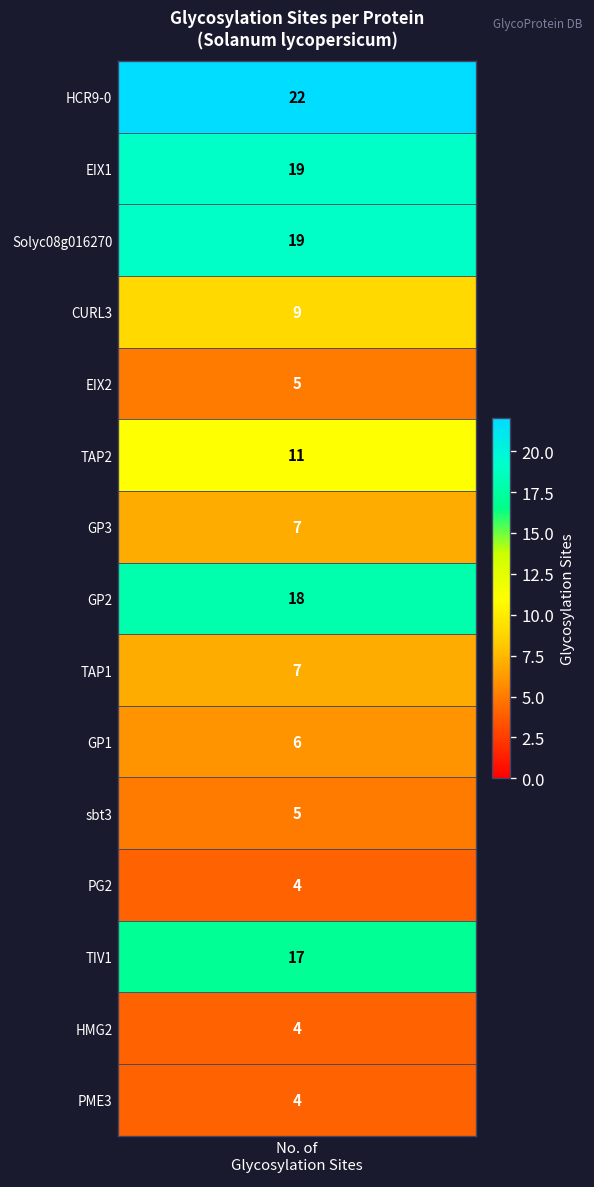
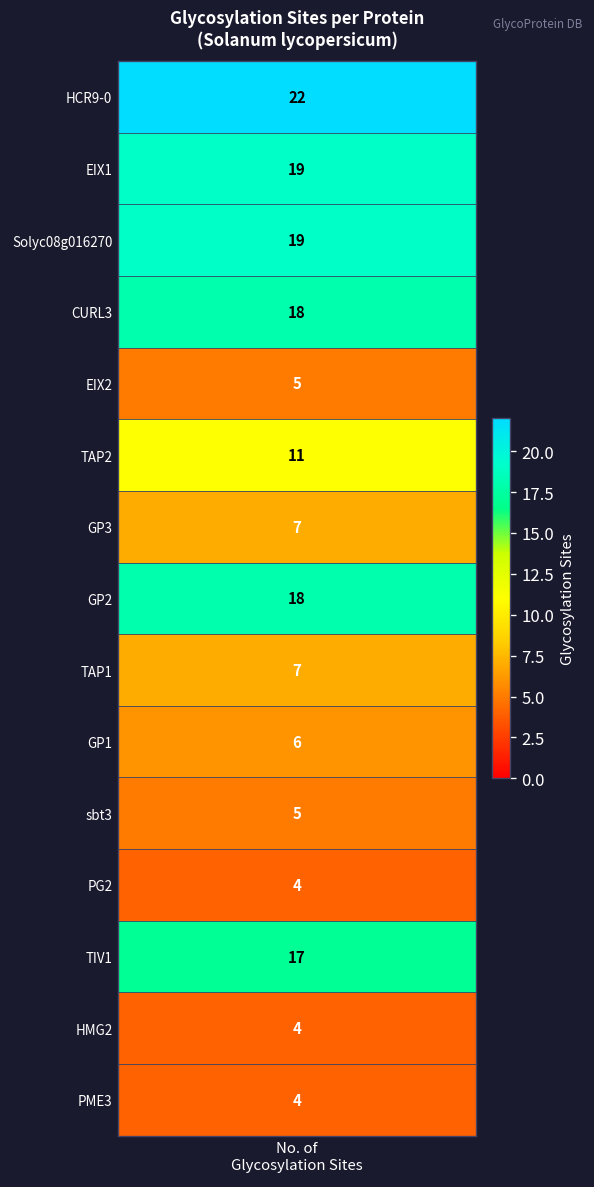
  {
    "HCR9-0": {
      "No. of Glycosylation Sites": 22
    },
    "EIX1": {
      "No. of Glycosylation Sites": 19
    },
    "Solyc08g016270": {
      "No. of Glycosylation Sites": 19
    },
    "CURL3": {
-     "No. of Glycosylation Sites": 9
+     "No. of Glycosylation Sites": 18
    },
    "EIX2": {
      "No. of Glycosylation Sites": 5
    },
    "TAP2": {
      "No. of Glycosylation Sites": 11
    },
    "GP3": {
      "No. of Glycosylation Sites": 7
    },
    "GP2": {
      "No. of Glycosylation Sites": 18
    },
    "TAP1": {
      "No. of Glycosylation Sites": 7
    },
    "GP1": {
      "No. of Glycosylation Sites": 6
    },
    "sbt3": {
      "No. of Glycosylation Sites": 5
    },
    "PG2": {
      "No. of Glycosylation Sites": 4
    },
    "TIV1": {
      "No. of Glycosylation Sites": 17
    },
    "HMG2": {
      "No. of Glycosylation Sites": 4
    },
    "PME3": {
      "No. of Glycosylation Sites": 4
    }
  }
